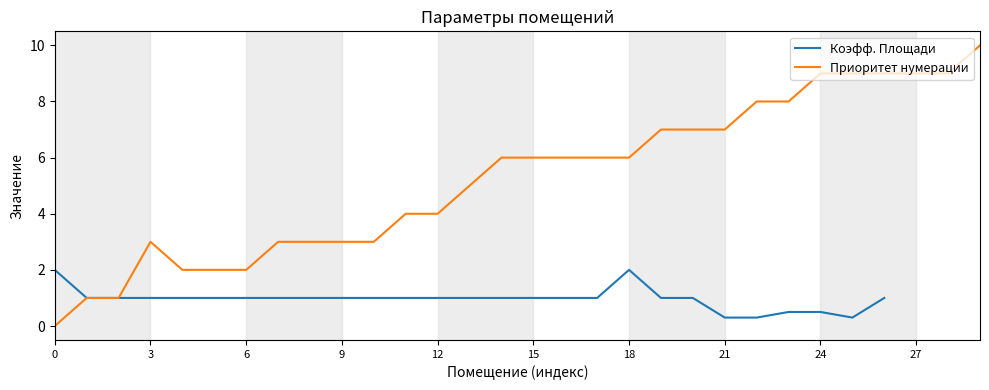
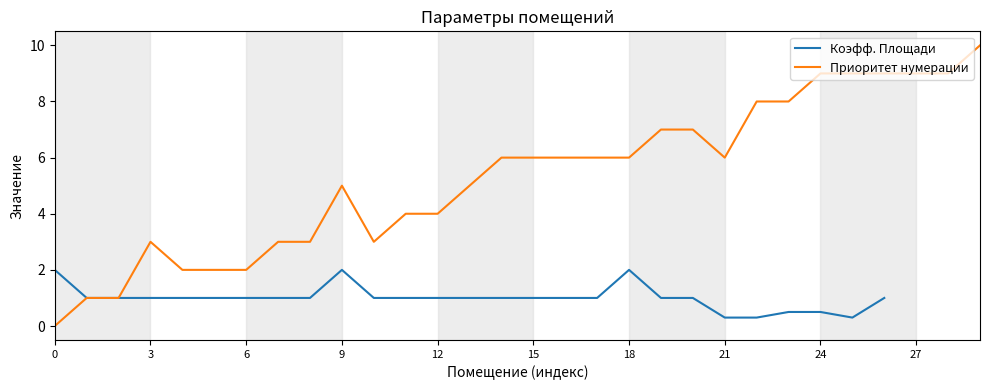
  {
    "Коэфф. Площади": {
      "0": 2,
      "3": 1,
      "6": 1,
-     "9": 1,
+     "9": 2,
      "12": 1,
      "15": 1,
      "18": 2,
      "21": 0.3,
      "24": 0.5
    },
    "Приоритет нумерации": {
      "0": 0,
      "3": 3,
      "6": 2,
-     "9": 3,
+     "9": 5,
      "12": 4,
      "15": 6,
      "18": 6,
-     "21": 7
+     "21": 6
    }
  }
